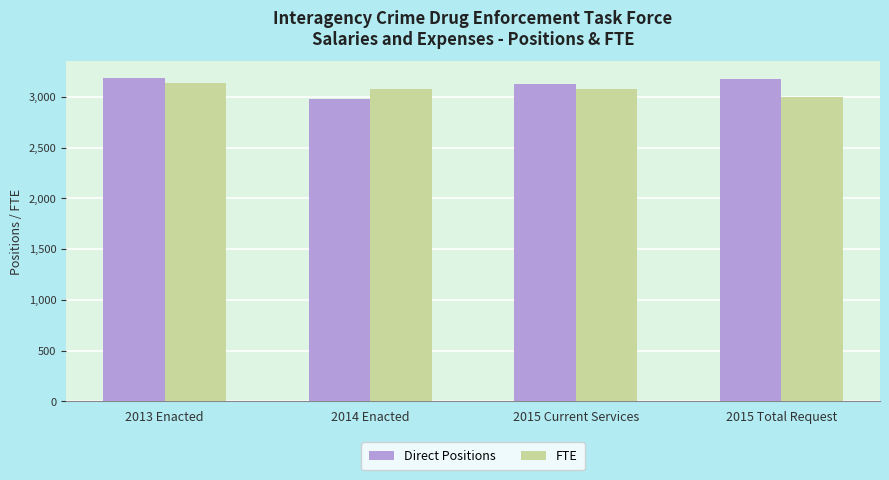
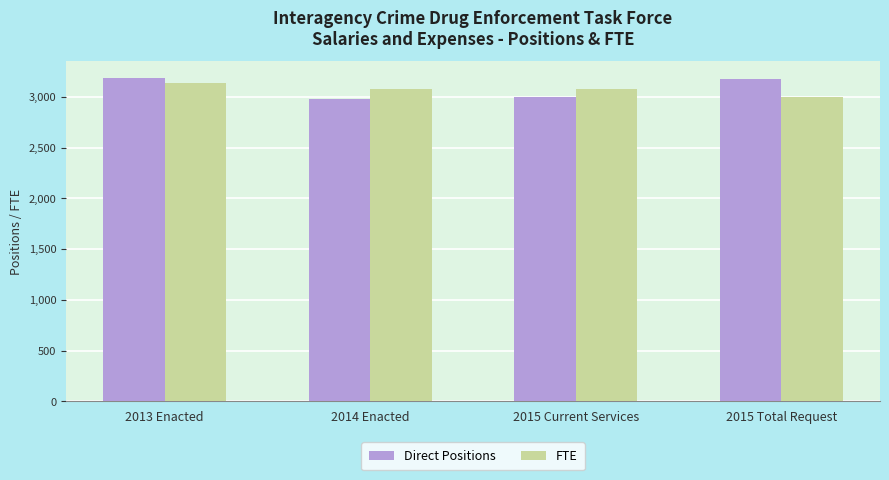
  {
    "Direct Positions": {
      "2013 Enacted": "3,190",
      "2014 Enacted": "2,980",
-     "2015 Current Services": "3,130",
+     "2015 Current Services": "3,000",
      "2015 Total Request": "3,180"
    },
    "FTE": {
      "2013 Enacted": "3,140",
      "2014 Enacted": "3,070",
      "2015 Current Services": "3,070",
      "2015 Total Request": "3,000"
    }
  }
